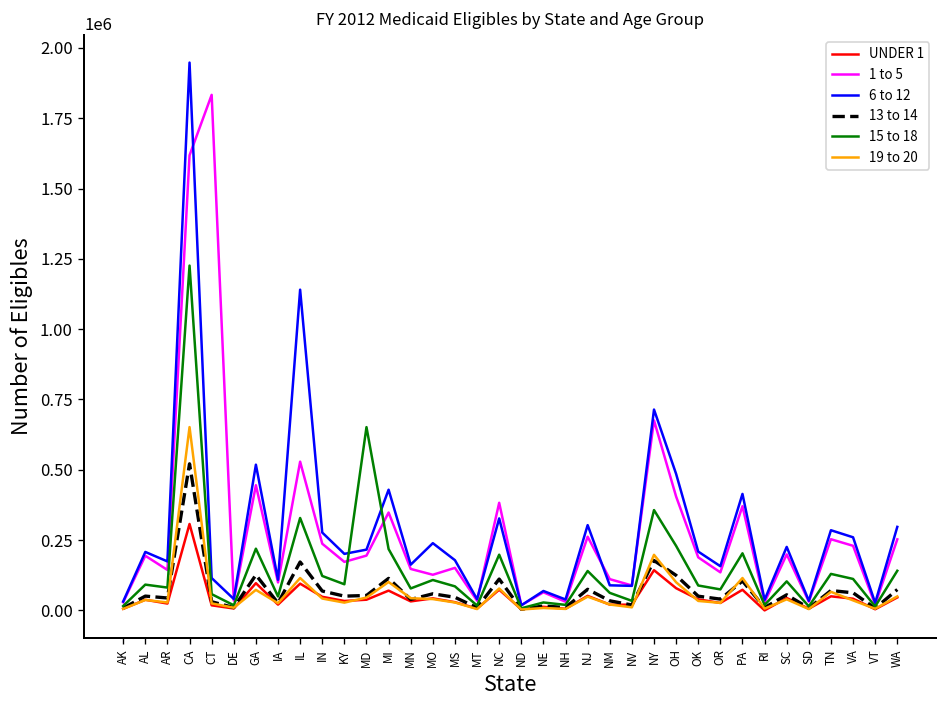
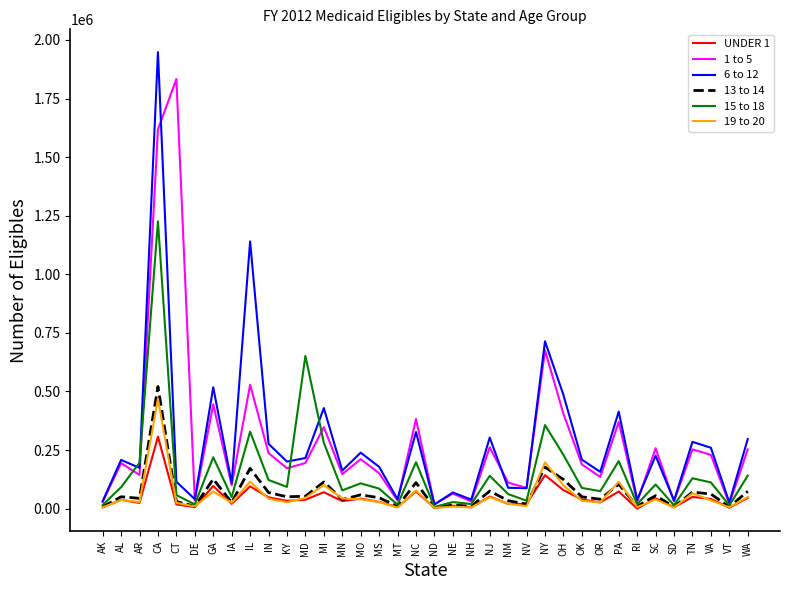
  {
    "UNDER 1": {
      "CA": 310000,
      "GA": 100000,
      "IL": 100000,
      "MI": 70000,
      "NY": 140000,
      "OH": 80000,
      "PA": 70000,
      "TN": 50000
    },
    "1 to 5": {
      "AL": 190000,
      "AR": 140000,
      "CA": 1620000,
      "CT": 1830000,
      "GA": 450000,
      "IL": 530000,
      "IN": 240000,
      "KY": 170000,
      "MD": 190000,
      "MI": 350000,
      "MN": 150000,
-     "MO": 130000,
+     "MO": 210000,
      "MS": 150000,
      "NC": 380000,
      "NJ": 260000,
      "NM": 110000,
      "NY": 680000,
      "OH": 400000,
      "OK": 190000,
      "OR": 140000,
      "PA": 370000,
-     "SC": 200000,
+     "SC": 260000,
      "TN": 250000,
      "VA": 230000,
      "WA": 250000
    },
    "6 to 12": {
      "AL": 210000,
      "AR": 170000,
      "CA": 1950000,
      "CT": 110000,
      "GA": 520000,
      "IL": 1140000,
      "IN": 280000,
      "KY": 200000,
      "MD": 220000,
      "MI": 430000,
      "MN": 160000,
      "MO": 240000,
      "MS": 180000,
      "NC": 330000,
      "NJ": 300000,
      "NM": 90000,
      "NY": 710000,
      "OH": 490000,
      "OK": 210000,
      "OR": 160000,
      "PA": 410000,
      "SC": 230000,
      "TN": 290000,
      "VA": 260000,
      "WA": 300000
    },
    "13 to 14": {
      "AL": 50000,
      "AR": 40000,
      "CA": 520000,
      "GA": 130000,
      "IL": 170000,
      "IN": 70000,
      "KY": 50000,
      "MI": 110000,
      "MO": 60000,
      "MS": 50000,
      "NC": 110000,
      "NJ": 70000,
      "NM": 30000,
      "NY": 180000,
      "OH": 120000,
      "OK": 50000,
      "OR": 40000,
      "SC": 60000,
      "VA": 60000,
      "WA": 70000
    },
    "15 to 18": {
      "AL": 90000,
-     "AR": 80000,
+     "AR": 200000,
      "CA": 1230000,
      "CT": 60000,
      "GA": 220000,
      "IA": 50000,
      "IL": 330000,
      "IN": 120000,
      "KY": 90000,
      "MD": 650000,
-     "MI": 220000,
+     "MI": 280000,
      "MN": 80000,
      "MO": 110000,
      "MS": 90000,
      "NC": 200000,
      "NE": 30000,
      "NJ": 140000,
      "NM": 60000,
      "NV": 30000,
      "NY": 360000,
      "OH": 230000,
      "OK": 90000,
      "OR": 70000,
      "PA": 200000,
      "SC": 100000,
      "TN": 130000,
      "VA": 110000,
      "WA": 140000
    },
    "19 to 20": {
-     "CA": 650000,
+     "CA": 470000,
      "GA": 70000,
      "IL": 120000,
      "MI": 100000,
      "NY": 200000,
      "OH": 100000
    }
  }
